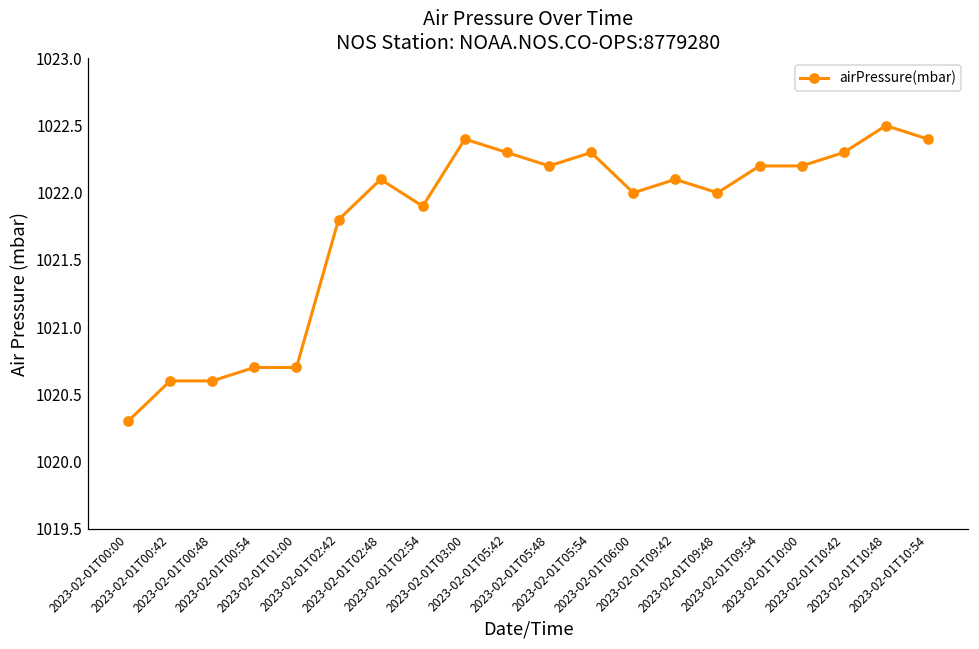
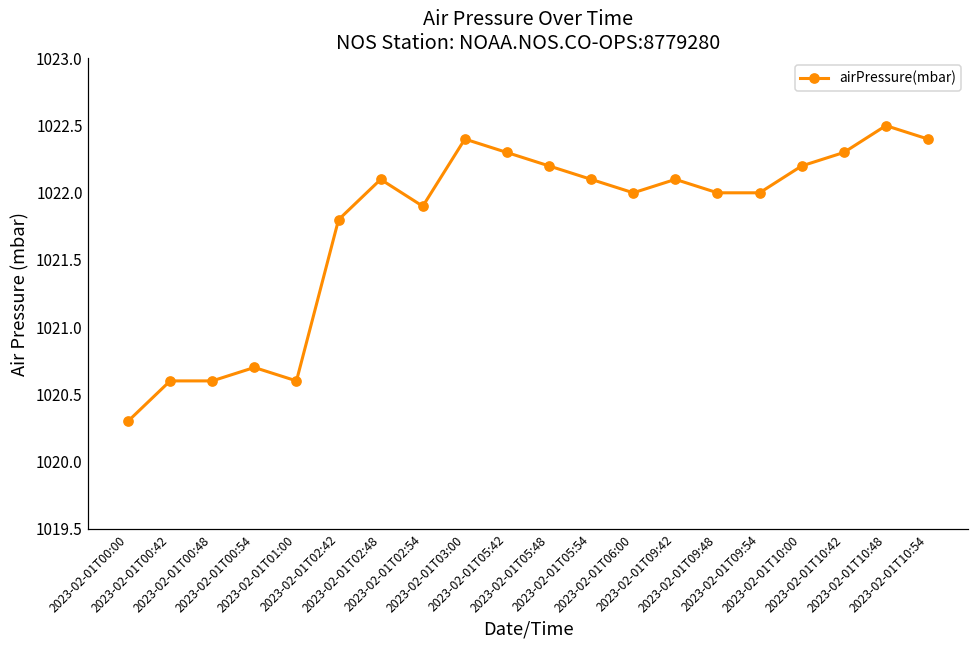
  {
    "2023-02-01T00:00": 1020.3,
    "2023-02-01T00:42": 1020.6,
    "2023-02-01T00:48": 1020.6,
    "2023-02-01T00:54": 1020.7,
-   "2023-02-01T01:00": 1020.7,
+   "2023-02-01T01:00": 1020.6,
    "2023-02-01T02:42": 1021.8,
    "2023-02-01T02:48": 1022.1,
    "2023-02-01T02:54": 1021.9,
    "2023-02-01T03:00": 1022.4,
    "2023-02-01T05:42": 1022.3,
    "2023-02-01T05:48": 1022.2,
-   "2023-02-01T05:54": 1022.3,
+   "2023-02-01T05:54": 1022.1,
    "2023-02-01T06:00": 1022.0,
    "2023-02-01T09:42": 1022.1,
    "2023-02-01T09:48": 1022.0,
-   "2023-02-01T09:54": 1022.2,
+   "2023-02-01T09:54": 1022.0,
    "2023-02-01T10:00": 1022.2,
    "2023-02-01T10:42": 1022.3,
    "2023-02-01T10:48": 1022.5,
    "2023-02-01T10:54": 1022.4
  }
